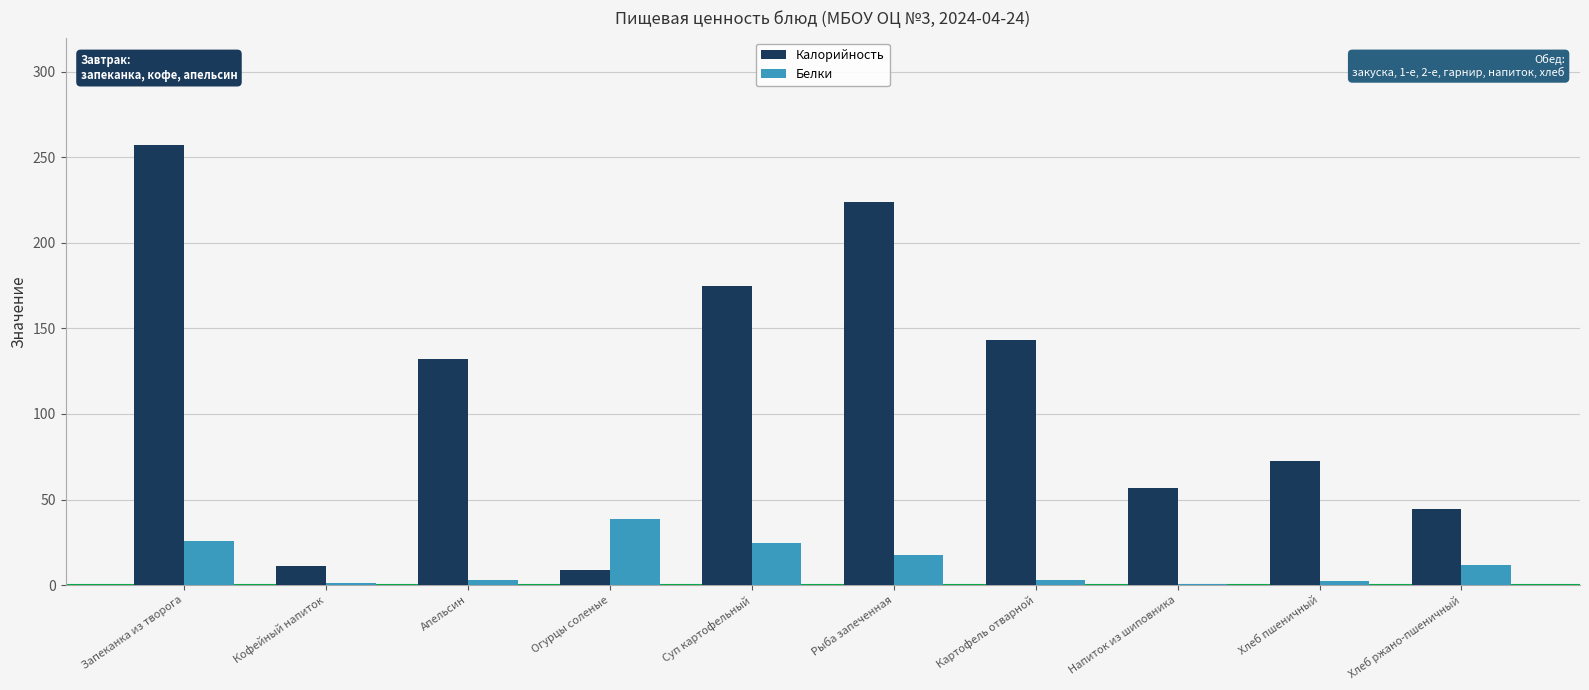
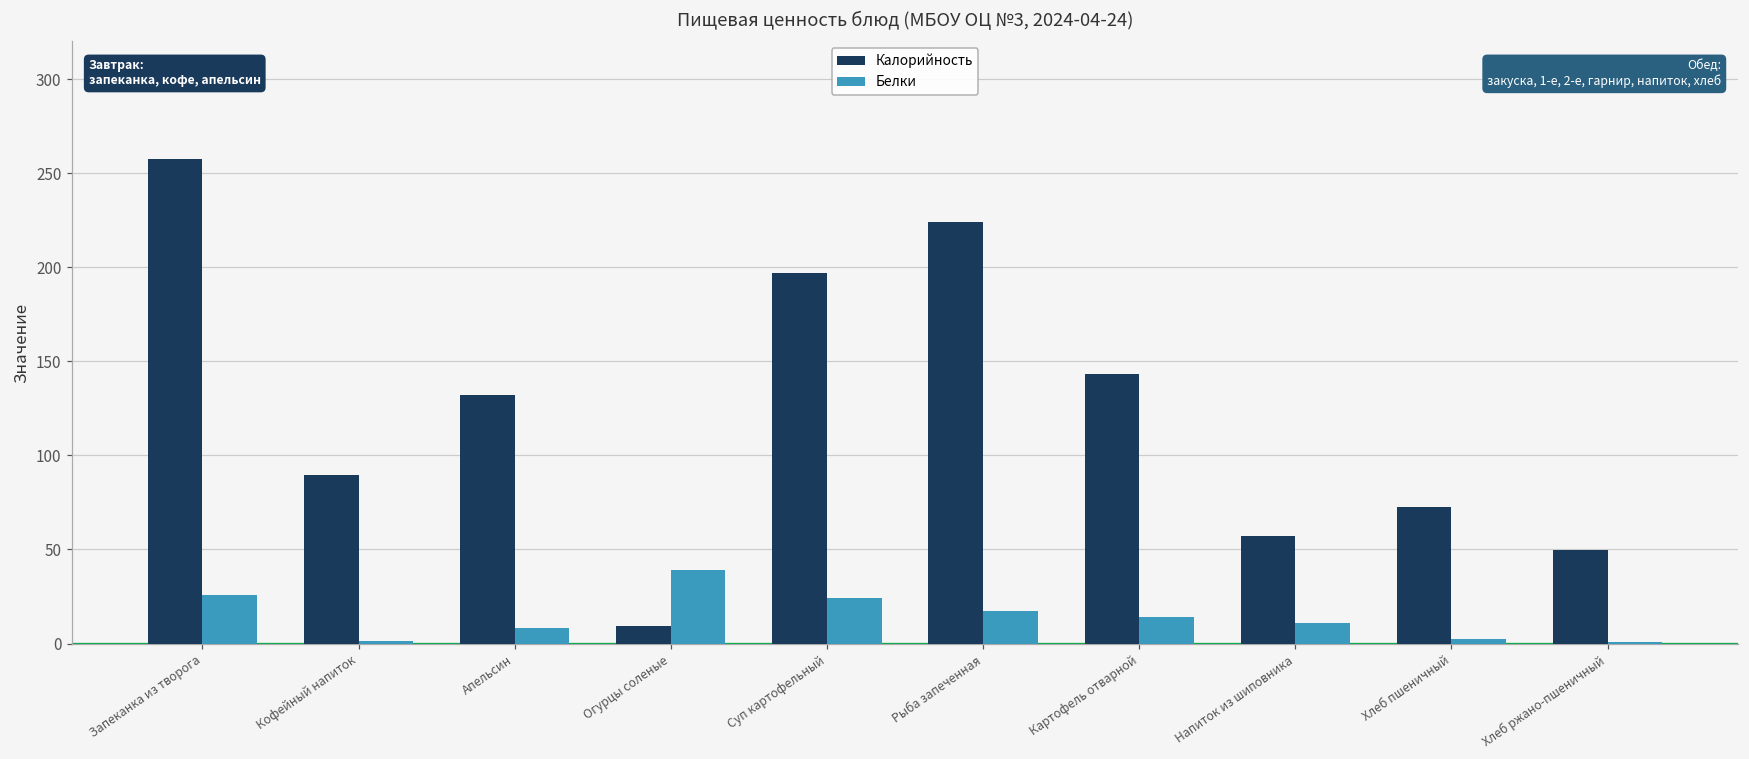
  {
    "Калорийность": {
      "Запеканка из творога": 257,
-     "Кофейный напиток": 11,
+     "Кофейный напиток": 89,
      "Апельсин": 132,
      "Огурцы соленые": 9,
-     "Суп картофельный": 175,
+     "Суп картофельный": 197,
      "Рыба запеченная": 224,
      "Картофель отварной": 143,
      "Напиток из шиповника": 57,
      "Хлеб пшеничный": 73,
-     "Хлеб ржано-пшеничный": 45
+     "Хлеб ржано-пшеничный": 50
    },
    "Белки": {
      "Запеканка из творога": 26,
-     "Апельсин": 3,
+     "Апельсин": 8,
      "Огурцы соленые": 39,
      "Суп картофельный": 24,
      "Рыба запеченная": 18,
-     "Картофель отварной": 3,
-     "Напиток из шиповника": 1,
+     "Картофель отварной": 14,
+     "Напиток из шиповника": 11,
      "Хлеб пшеничный": 2,
-     "Хлеб ржано-пшеничный": 12
+     "Хлеб ржано-пшеничный": 1
    }
  }
